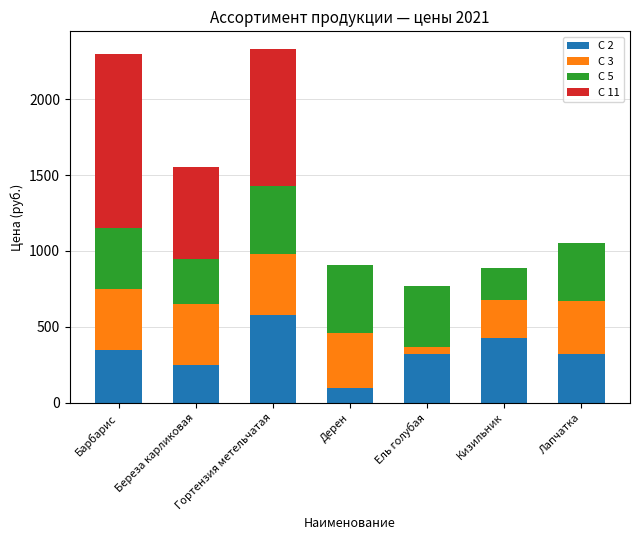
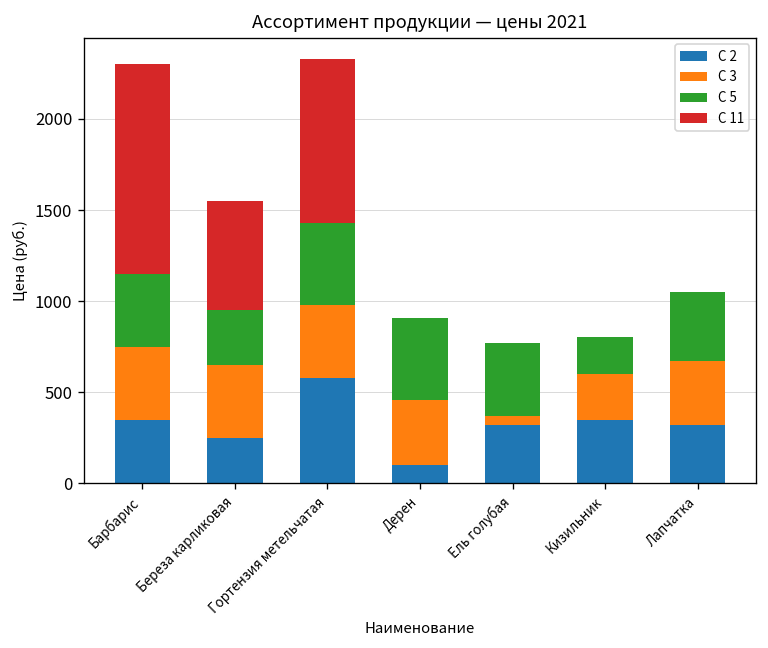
  {
    "С 2": {
      "Барбарис": 350,
      "Береза карликовая": 250,
      "Гортензия метельчатая": 580,
      "Дерен": 100,
      "Ель голубая": 320,
-     "Кизильник": 430,
+     "Кизильник": 350,
      "Лапчатка": 320
    },
    "С 3": {
      "Барбарис": 400,
      "Береза карликовая": 400,
      "Гортензия метельчатая": 400,
      "Дерен": 360,
      "Ель голубая": 50,
      "Кизильник": 250,
      "Лапчатка": 350
    },
    "С 5": {
      "Барбарис": 400,
      "Береза карликовая": 300,
      "Гортензия метельчатая": 450,
      "Дерен": 450,
      "Ель голубая": 400,
      "Кизильник": 210,
      "Лапчатка": 380
    },
    "С 11": {
      "Барбарис": 1150,
      "Береза карликовая": 600,
      "Гортензия метельчатая": 900,
      "Дерен": 0,
      "Ель голубая": 0,
      "Кизильник": 0,
      "Лапчатка": 0
    }
  }
